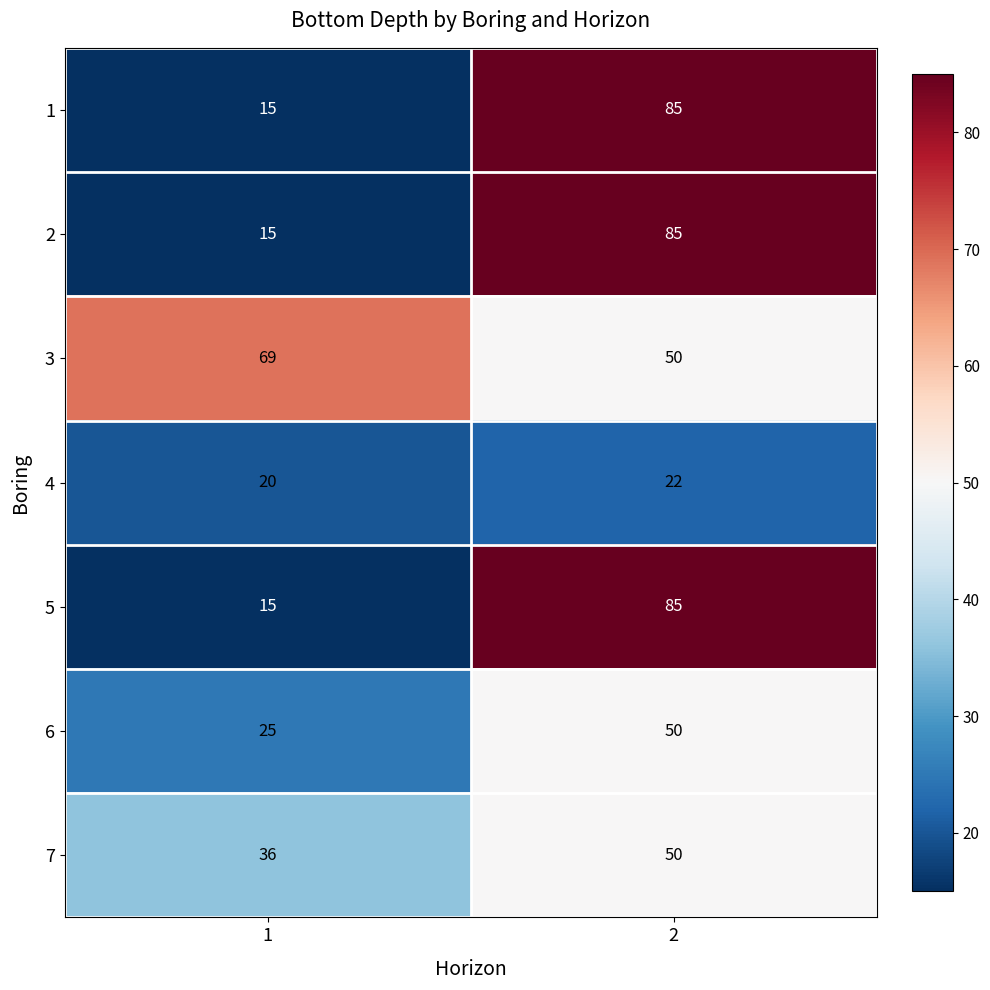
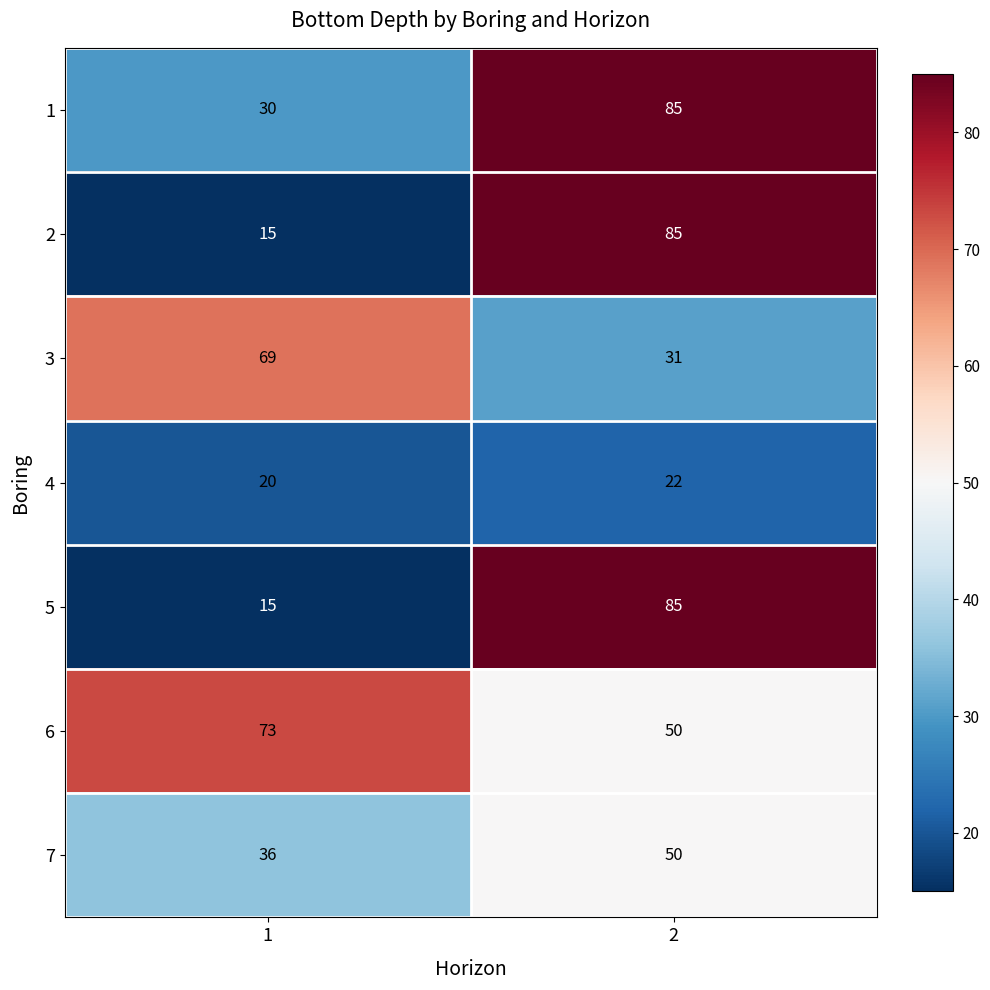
  {
    "1": {
-     "1": 15,
+     "1": 30,
      "2": 85
    },
    "2": {
      "1": 15,
      "2": 85
    },
    "3": {
      "1": 69,
-     "2": 50
+     "2": 31
    },
    "4": {
      "1": 20,
      "2": 22
    },
    "5": {
      "1": 15,
      "2": 85
    },
    "6": {
-     "1": 25,
+     "1": 73,
      "2": 50
    },
    "7": {
      "1": 36,
      "2": 50
    }
  }
